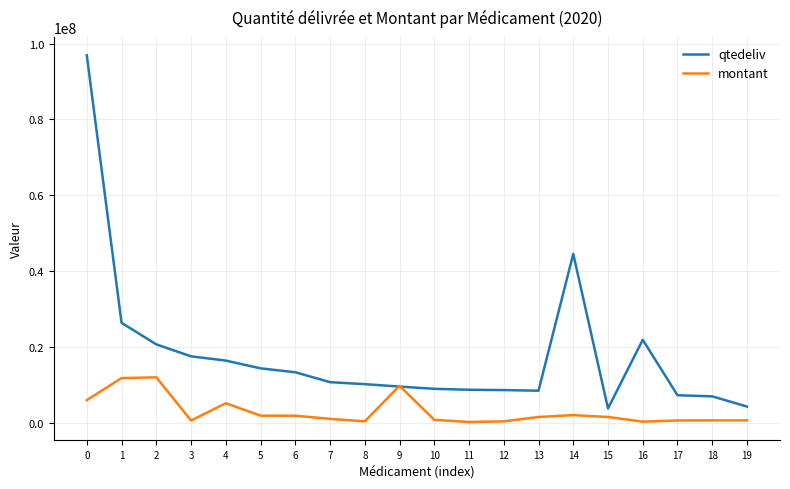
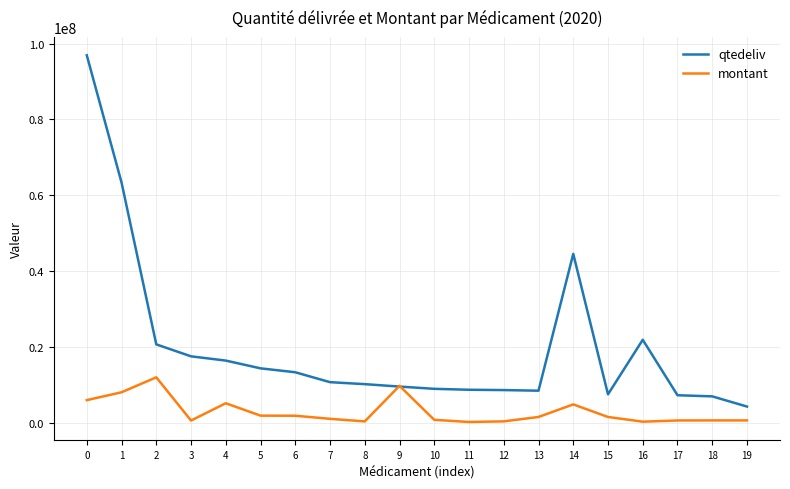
  {
    "qtedeliv": {
      "0": 97000000,
-     "1": 26000000,
+     "1": 63000000,
      "2": 21000000,
      "3": 17000000,
      "4": 16000000,
      "5": 14000000,
      "6": 13000000,
      "7": 11000000,
      "8": 10000000,
      "10": 9000000,
      "11": 9000000,
      "12": 9000000,
      "13": 8000000,
      "14": 45000000,
-     "15": 4000000,
+     "15": 7000000,
      "16": 22000000,
      "17": 7000000,
      "18": 7000000,
      "19": 4000000
    },
    "montant": {
      "0": 6000000,
-     "1": 12000000,
+     "1": 8000000,
      "2": 12000000,
      "3": 1000000,
      "4": 5000000,
      "5": 2000000,
      "6": 2000000,
      "7": 1000000,
      "8": 0,
      "10": 1000000,
      "11": 0,
      "12": 0,
      "13": 1000000,
-     "14": 2000000,
+     "14": 5000000,
      "15": 1000000,
      "16": 0,
      "17": 1000000,
      "18": 1000000,
      "19": 1000000
    }
  }
